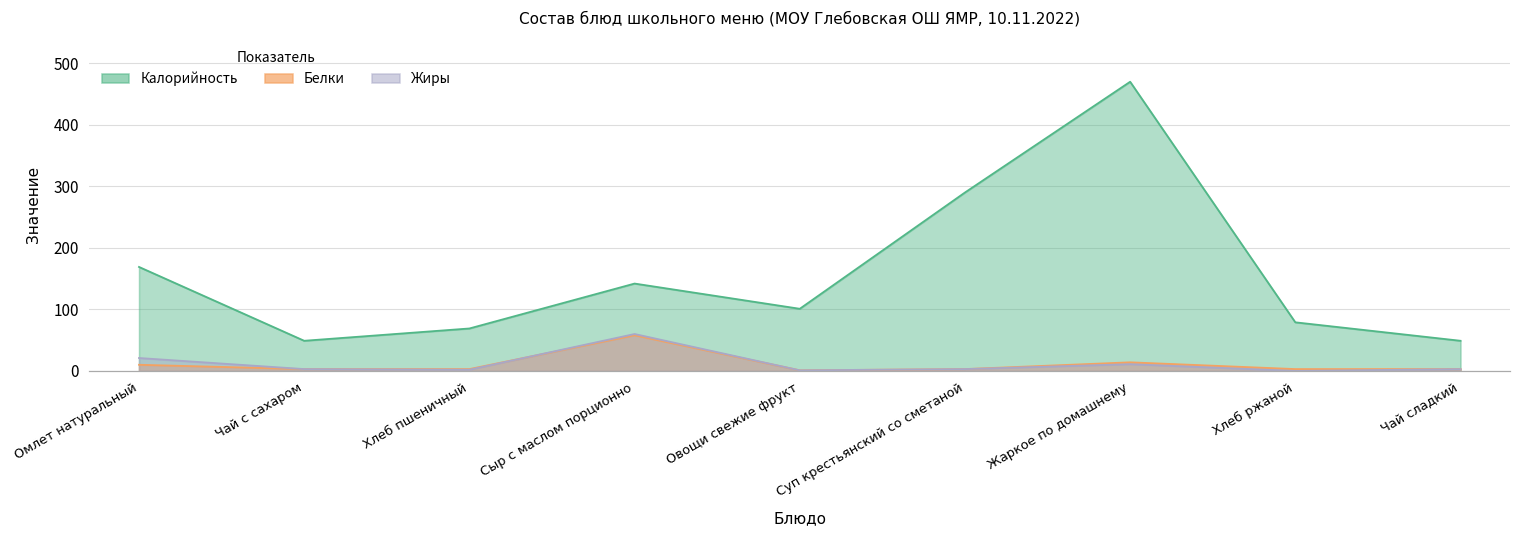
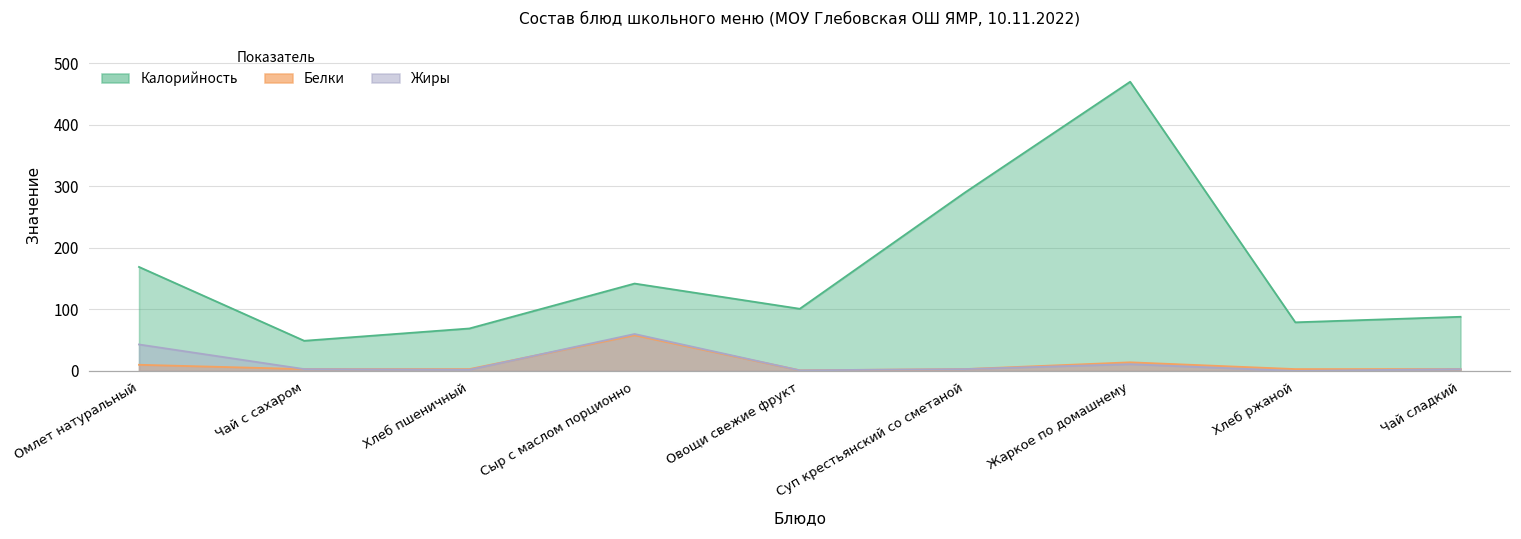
  {
    "Калорийность": {
      "Омлет натуральный": 170,
      "Чай с сахаром": 50,
      "Хлеб пшеничный": 70,
      "Сыр с маслом порционно": 140,
      "Овощи свежие фрукт": 100,
      "Суп крестьянский со сметаной": 290,
      "Жаркое по домашнему": 470,
      "Хлеб ржаной": 80,
-     "Чай сладкий": 50
+     "Чай сладкий": 90
    },
    "Белки": {
      "Омлет натуральный": 10
    },
    "Жиры": {
-     "Омлет натуральный": 20
+     "Омлет натуральный": 40
    }
  }
